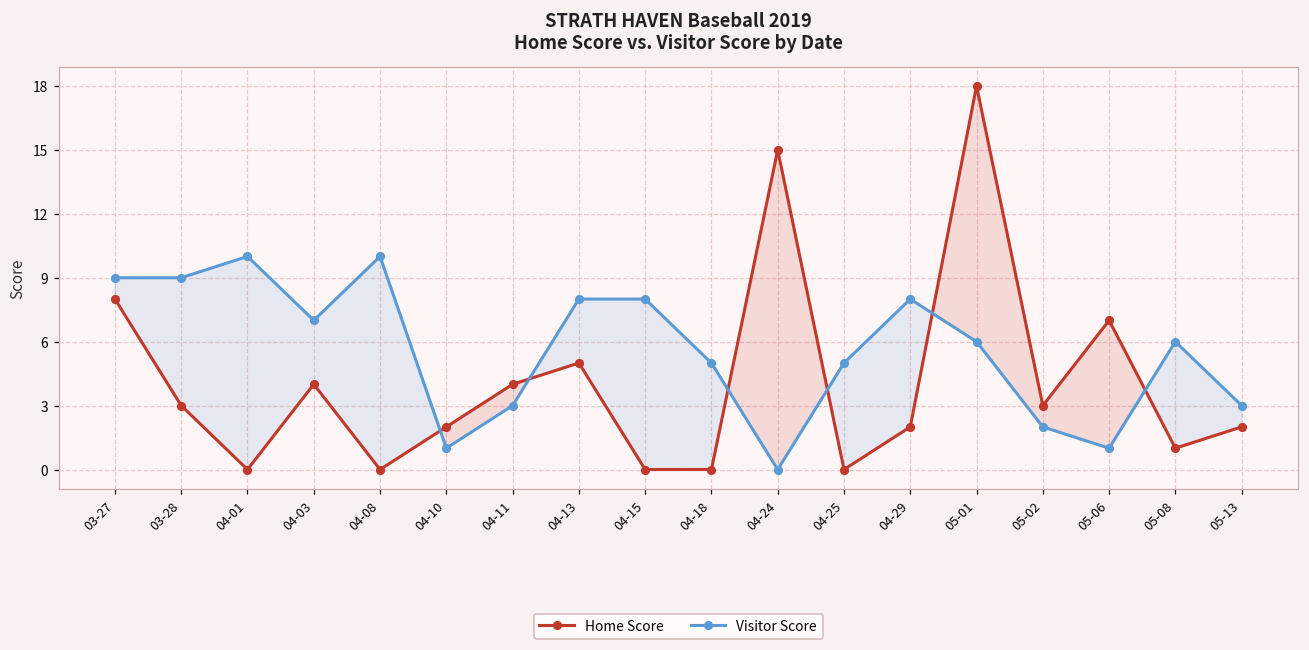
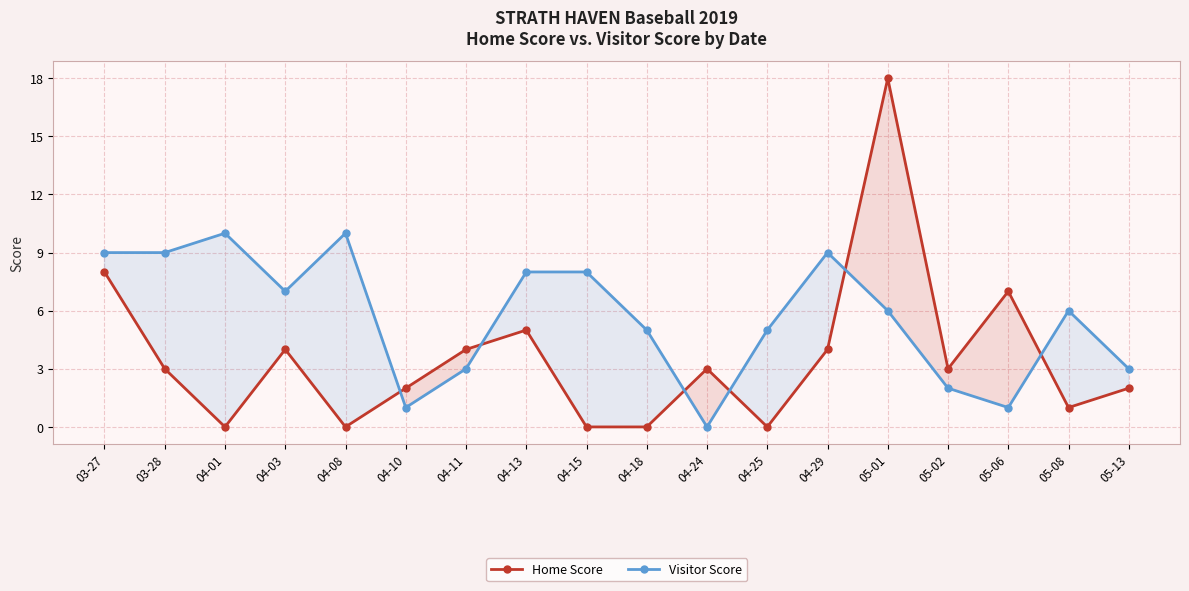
  {
    "Home Score": {
      "03-27": 8,
      "03-28": 3,
      "04-01": 0,
      "04-03": 4,
      "04-08": 0,
      "04-10": 2,
      "04-11": 4,
      "04-13": 5,
      "04-15": 0,
      "04-18": 0,
-     "04-24": 15,
+     "04-24": 3,
      "04-25": 0,
-     "04-29": 2,
+     "04-29": 4,
      "05-01": 18,
      "05-02": 3,
      "05-06": 7,
      "05-08": 1,
      "05-13": 2
    },
    "Visitor Score": {
      "03-27": 9,
      "03-28": 9,
      "04-01": 10,
      "04-03": 7,
      "04-08": 10,
      "04-10": 1,
      "04-11": 3,
      "04-13": 8,
      "04-15": 8,
      "04-18": 5,
      "04-24": 0,
      "04-25": 5,
-     "04-29": 8,
+     "04-29": 9,
      "05-01": 6,
      "05-02": 2,
      "05-06": 1,
      "05-08": 6,
      "05-13": 3
    }
  }
